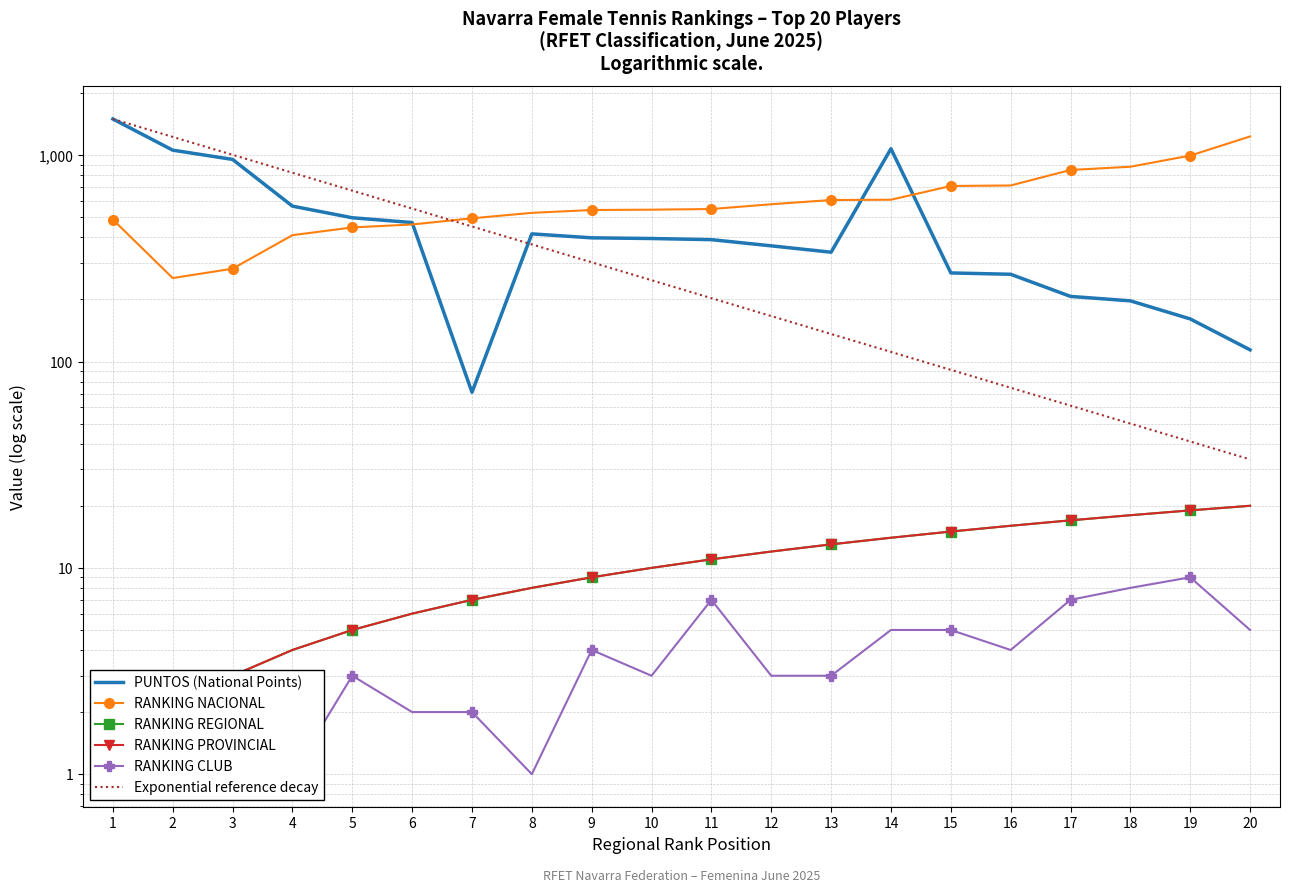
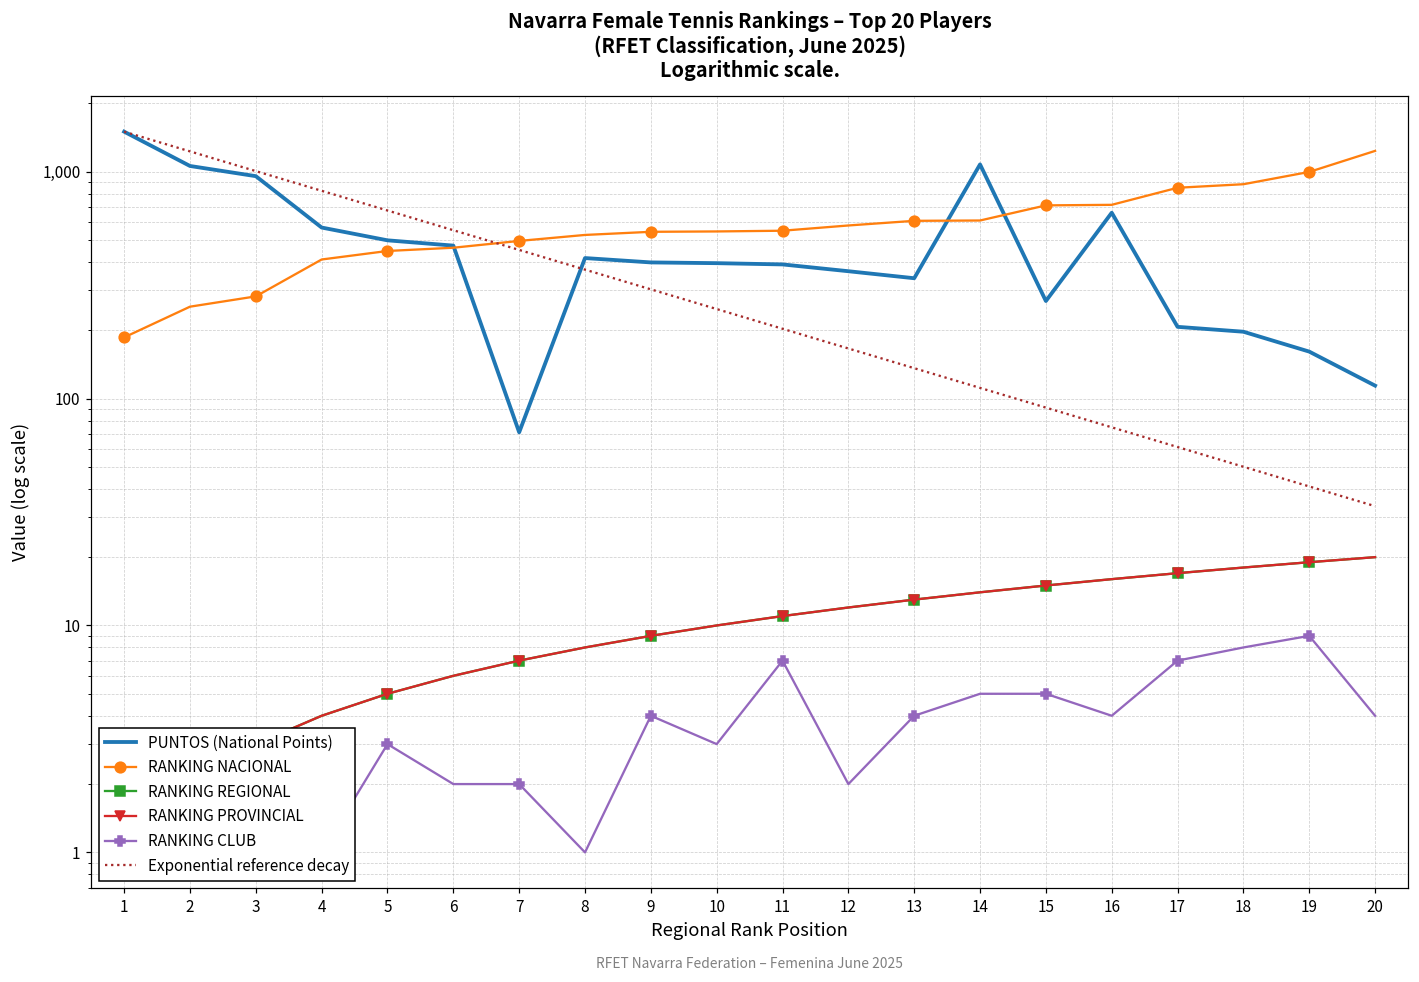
  {
    "PUNTOS (National Points)": {
      "2": "1,100",
      "3": "1,000",
      "4": "570",
      "5": "500",
      "7": "71",
      "8": "420",
      "9": "400",
      "10": "400",
      "11": "390",
      "12": "360",
      "13": "340",
      "14": "1,100",
      "15": "270",
-     "16": "270",
+     "16": "660",
      "17": "210",
      "18": "200",
      "19": "160",
      "20": "110"
    },
    "RANKING NACIONAL": {
-     "1": "490",
+     "1": "190",
      "2": "250",
      "3": "280",
      "4": "410",
      "5": "450",
      "7": "500",
      "8": "530",
      "9": "540",
      "10": "550",
      "11": "550",
      "12": "580",
      "13": "610",
      "14": "610",
      "15": "710",
      "16": "710",
      "17": "850",
      "18": "880",
      "19": "1,000",
      "20": "1,200"
    },
    "RANKING CLUB": {
      "5": "3",
      "6": "2",
      "7": "2",
      "8": "1",
      "9": "4",
      "10": "3",
      "11": "7",
-     "12": "3",
-     "13": "3",
+     "12": "2",
+     "13": "4",
      "14": "5",
      "15": "5",
      "16": "4",
      "17": "7",
      "18": "8",
      "19": "9",
-     "20": "5"
+     "20": "4"
    }
  }
